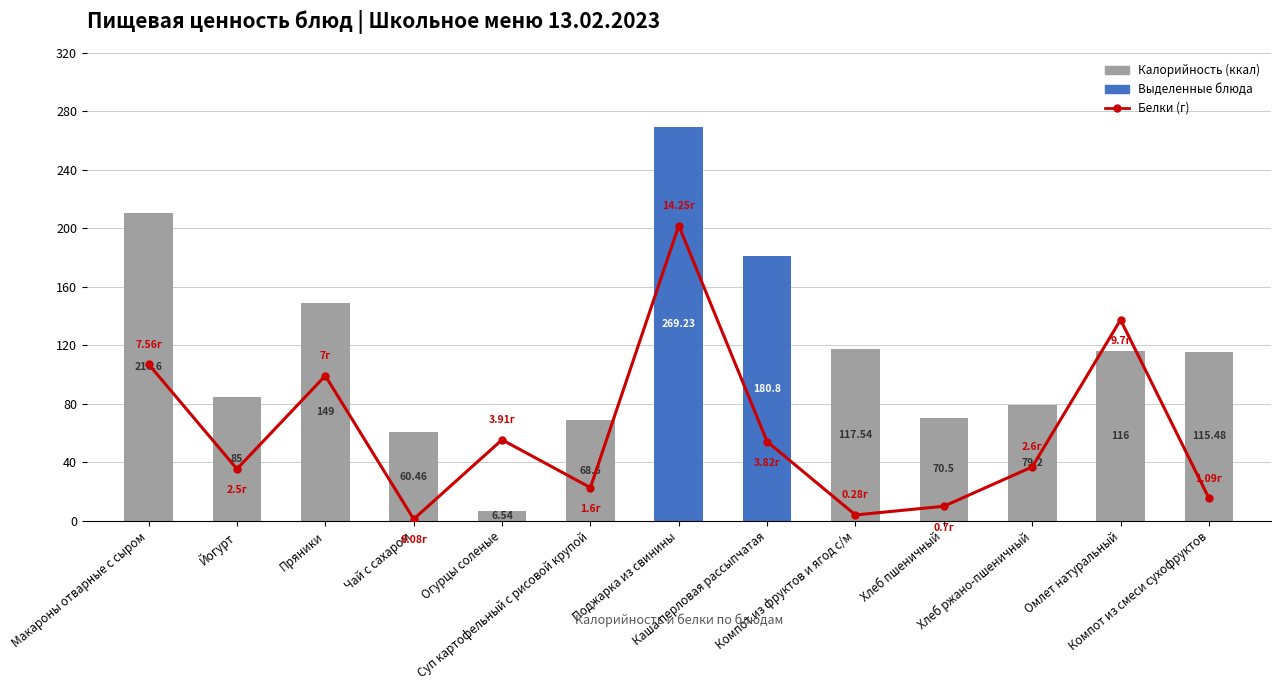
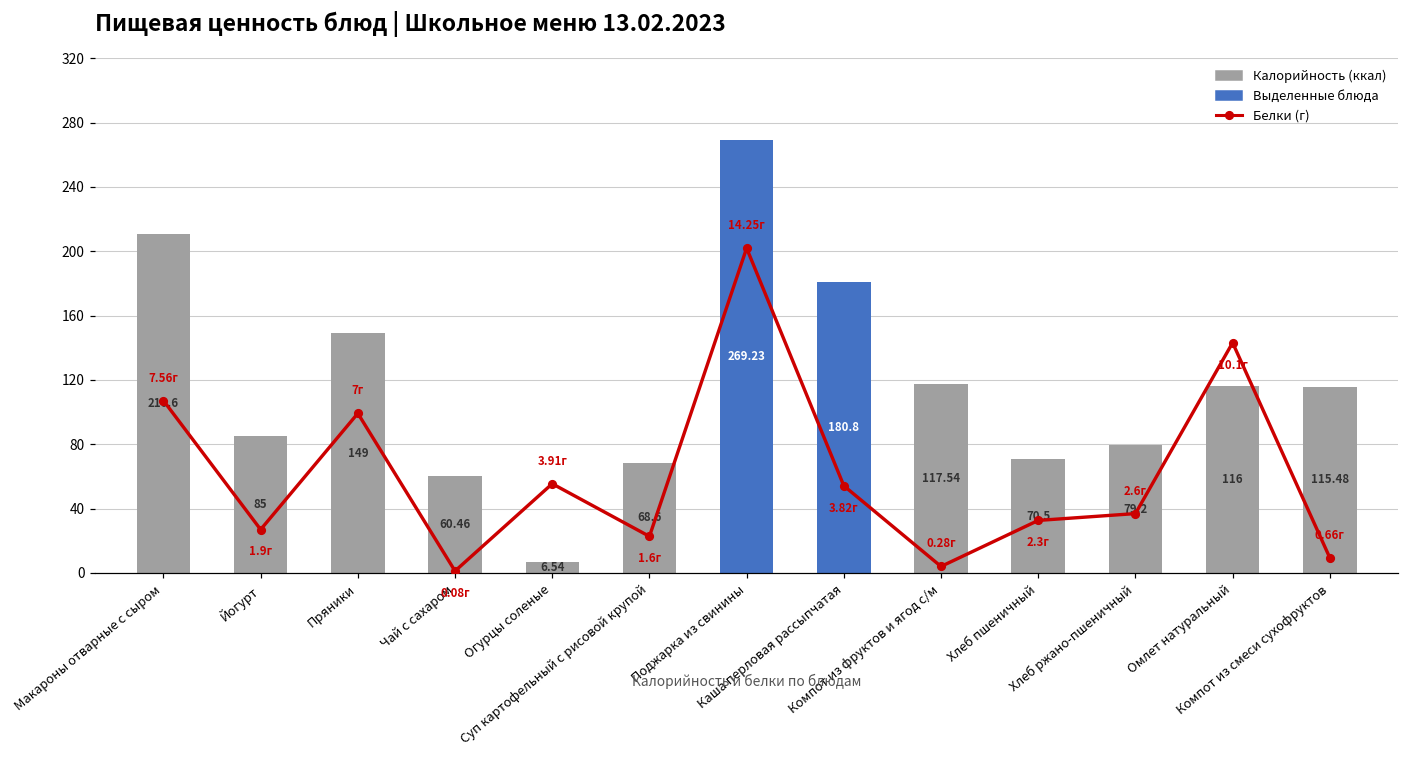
  {
    "Белки (г)": {
-     "Йогурт": "2.5г",
-     "Хлеб пшеничный": "0.7г",
-     "Омлет натуральный": "9.7г",
-     "Компот из смеси сухофруктов": "1.09г"
+     "Йогурт": "1.9г",
+     "Хлеб пшеничный": "2.3г",
+     "Омлет натуральный": "10.1г",
+     "Компот из смеси сухофруктов": "0.66г"
    }
  }
